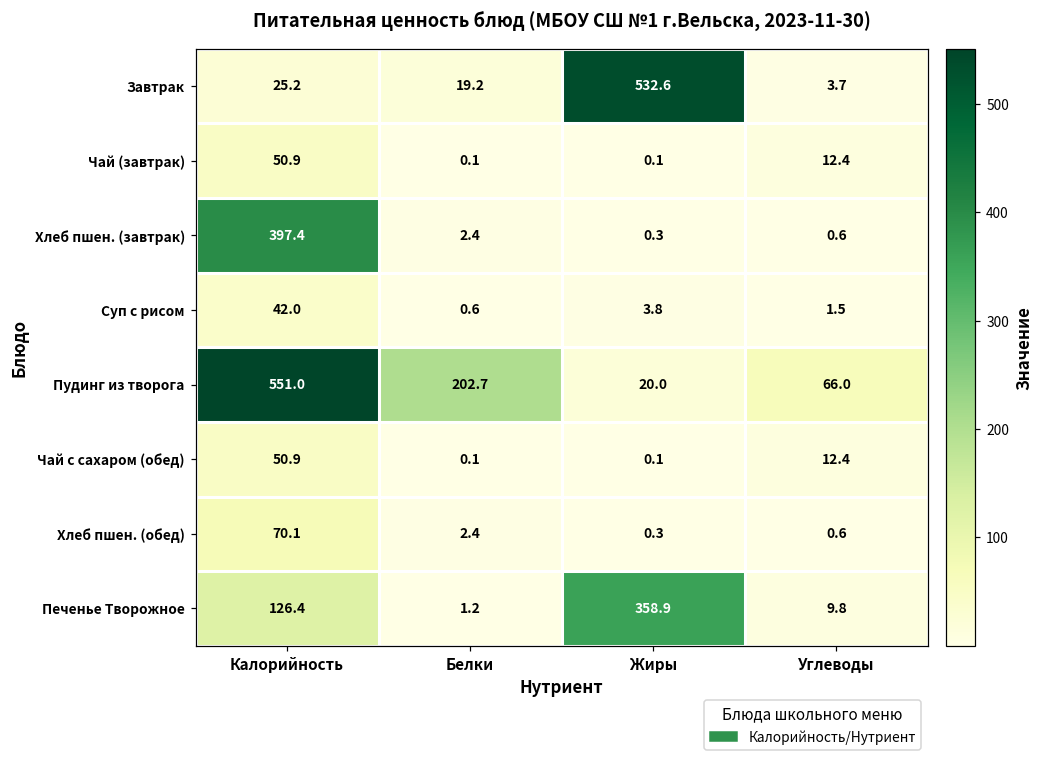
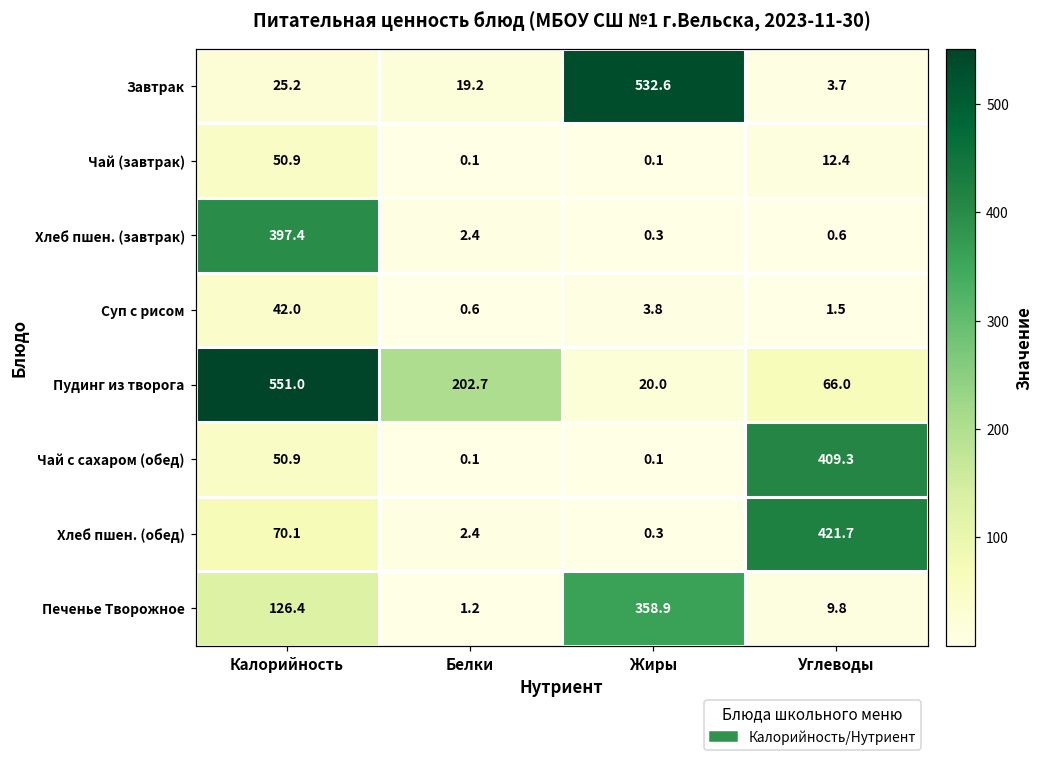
  {
    "Завтрак": {
      "Калорийность": 25.2,
      "Белки": 19.2,
      "Жиры": 532.6,
      "Углеводы": 3.7
    },
    "Чай (завтрак)": {
      "Калорийность": 50.9,
      "Белки": 0.1,
      "Жиры": 0.1,
      "Углеводы": 12.4
    },
    "Хлеб пшен. (завтрак)": {
      "Калорийность": 397.4,
      "Белки": 2.4,
      "Жиры": 0.3,
      "Углеводы": 0.6
    },
    "Суп с рисом": {
      "Калорийность": 42.0,
      "Белки": 0.6,
      "Жиры": 3.8,
      "Углеводы": 1.5
    },
    "Пудинг из творога": {
      "Калорийность": 551.0,
      "Белки": 202.7,
      "Жиры": 20.0,
      "Углеводы": 66.0
    },
    "Чай с сахаром (обед)": {
      "Калорийность": 50.9,
      "Белки": 0.1,
      "Жиры": 0.1,
-     "Углеводы": 12.4
+     "Углеводы": 409.3
    },
    "Хлеб пшен. (обед)": {
      "Калорийность": 70.1,
      "Белки": 2.4,
      "Жиры": 0.3,
-     "Углеводы": 0.6
+     "Углеводы": 421.7
    },
    "Печенье Творожное": {
      "Калорийность": 126.4,
      "Белки": 1.2,
      "Жиры": 358.9,
      "Углеводы": 9.8
    }
  }
